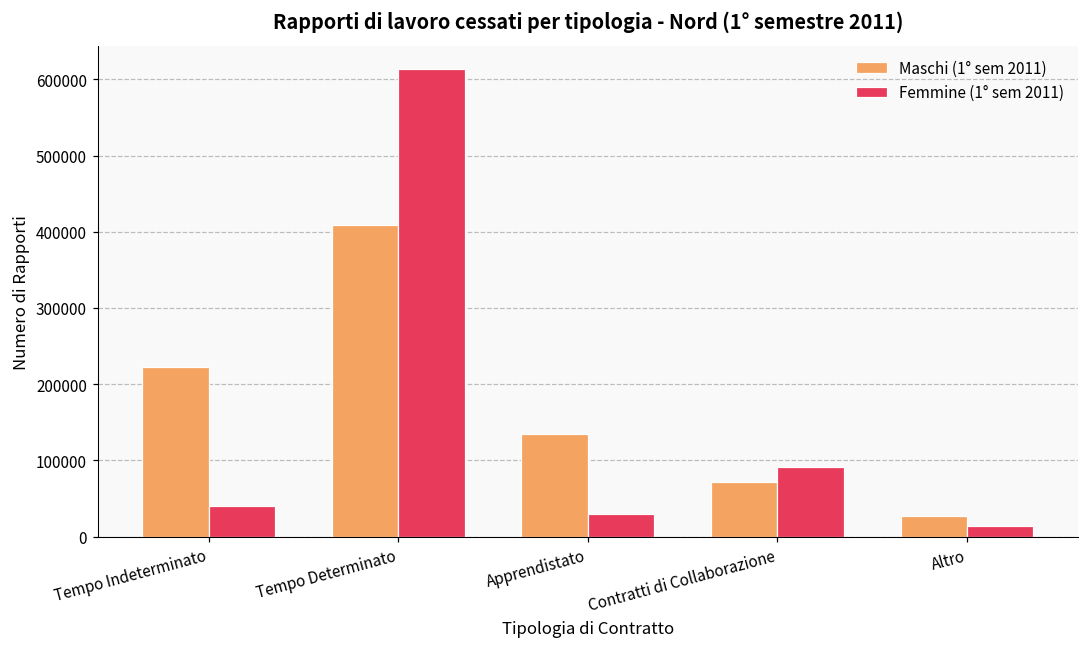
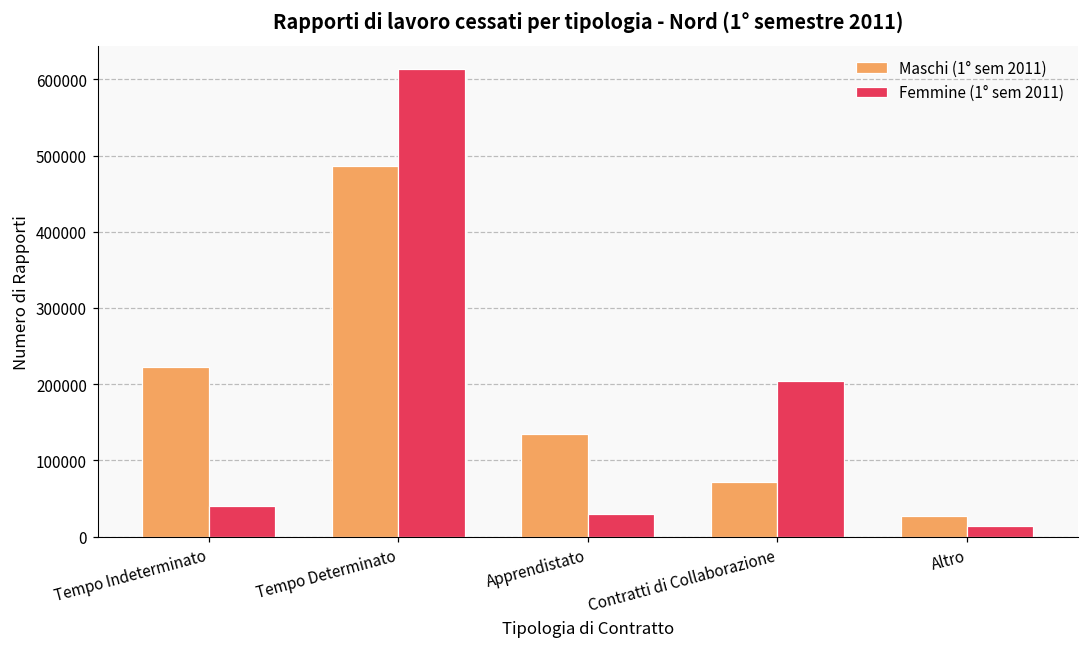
  {
    "Maschi (1° sem 2011)": {
      "Tempo Indeterminato": 220000,
-     "Tempo Determinato": 410000,
+     "Tempo Determinato": 490000,
      "Apprendistato": 130000,
      "Contratti di Collaborazione": 70000,
      "Altro": 30000
    },
    "Femmine (1° sem 2011)": {
      "Tempo Indeterminato": 40000,
      "Tempo Determinato": 610000,
      "Apprendistato": 30000,
-     "Contratti di Collaborazione": 90000,
+     "Contratti di Collaborazione": 200000,
      "Altro": 10000
    }
  }
